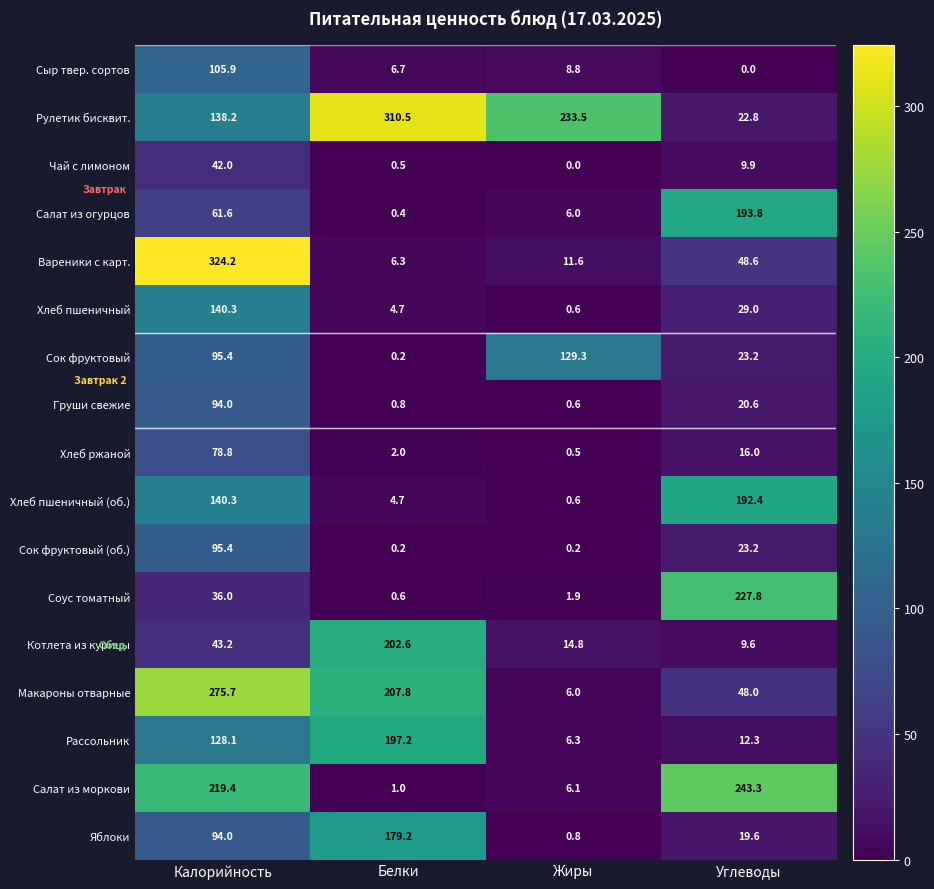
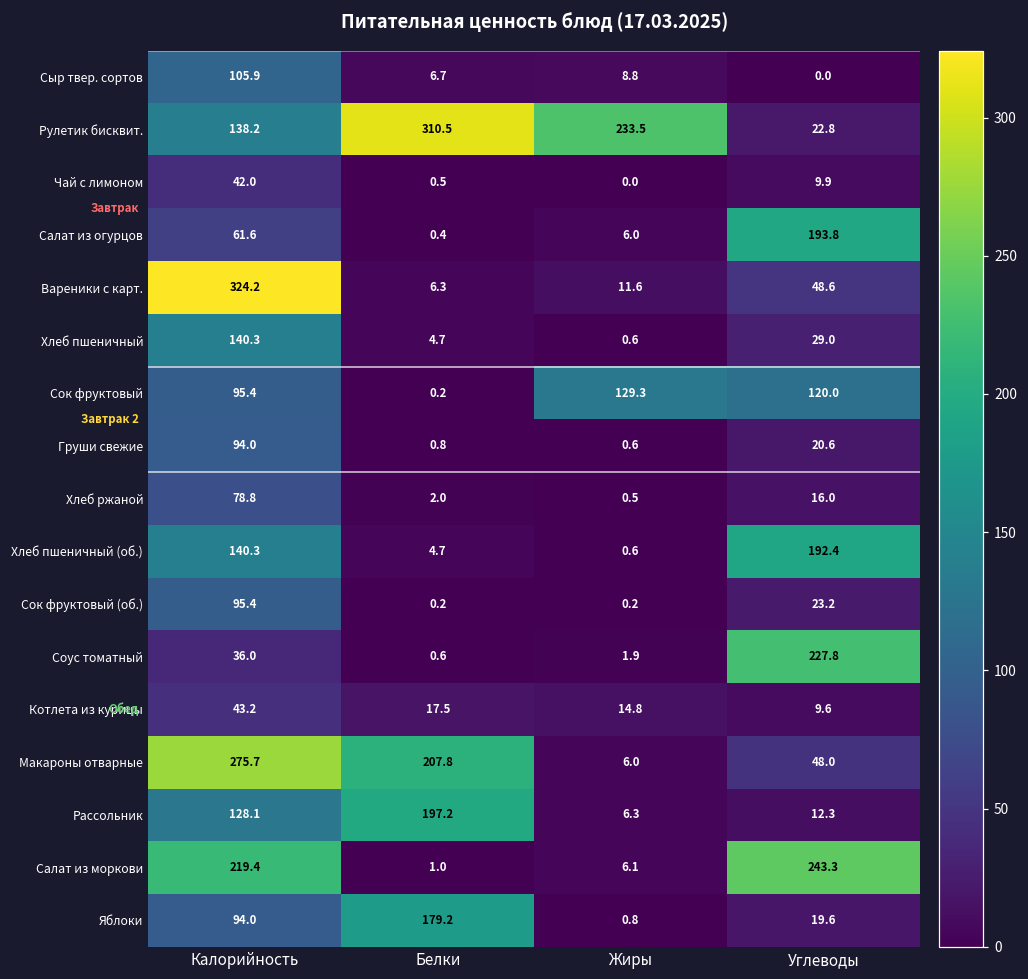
  {
    "Сыр твер. сортов": {
      "Калорийность": 105.9,
      "Белки": 6.7,
      "Жиры": 8.8,
      "Углеводы": 0.0
    },
    "Рулетик бисквит.": {
      "Калорийность": 138.2,
      "Белки": 310.5,
      "Жиры": 233.5,
      "Углеводы": 22.8
    },
    "Чай с лимоном": {
      "Калорийность": 42.0,
      "Белки": 0.5,
      "Жиры": 0.0,
      "Углеводы": 9.9
    },
    "Салат из огурцов": {
      "Калорийность": 61.6,
      "Белки": 0.4,
      "Жиры": 6.0,
      "Углеводы": 193.8
    },
    "Вареники с карт.": {
      "Калорийность": 324.2,
      "Белки": 6.3,
      "Жиры": 11.6,
      "Углеводы": 48.6
    },
    "Хлеб пшеничный": {
      "Калорийность": 140.3,
      "Белки": 4.7,
      "Жиры": 0.6,
      "Углеводы": 29.0
    },
    "Сок фруктовый": {
      "Калорийность": 95.4,
      "Белки": 0.2,
      "Жиры": 129.3,
-     "Углеводы": 23.2
+     "Углеводы": 120.0
    },
    "Груши свежие": {
      "Калорийность": 94.0,
      "Белки": 0.8,
      "Жиры": 0.6,
      "Углеводы": 20.6
    },
    "Хлеб ржаной": {
      "Калорийность": 78.8,
      "Белки": 2.0,
      "Жиры": 0.5,
      "Углеводы": 16.0
    },
    "Хлеб пшеничный (об.)": {
      "Калорийность": 140.3,
      "Белки": 4.7,
      "Жиры": 0.6,
      "Углеводы": 192.4
    },
    "Сок фруктовый (об.)": {
      "Калорийность": 95.4,
      "Белки": 0.2,
      "Жиры": 0.2,
      "Углеводы": 23.2
    },
    "Соус томатный": {
      "Калорийность": 36.0,
      "Белки": 0.6,
      "Жиры": 1.9,
      "Углеводы": 227.8
    },
    "Котлета из курицы": {
      "Калорийность": 43.2,
-     "Белки": 202.6,
+     "Белки": 17.5,
      "Жиры": 14.8,
      "Углеводы": 9.6
    },
    "Макароны отварные": {
      "Калорийность": 275.7,
      "Белки": 207.8,
      "Жиры": 6.0,
      "Углеводы": 48.0
    },
    "Рассольник": {
      "Калорийность": 128.1,
      "Белки": 197.2,
      "Жиры": 6.3,
      "Углеводы": 12.3
    },
    "Салат из моркови": {
      "Калорийность": 219.4,
      "Белки": 1.0,
      "Жиры": 6.1,
      "Углеводы": 243.3
    },
    "Яблоки": {
      "Калорийность": 94.0,
      "Белки": 179.2,
      "Жиры": 0.8,
      "Углеводы": 19.6
    }
  }
